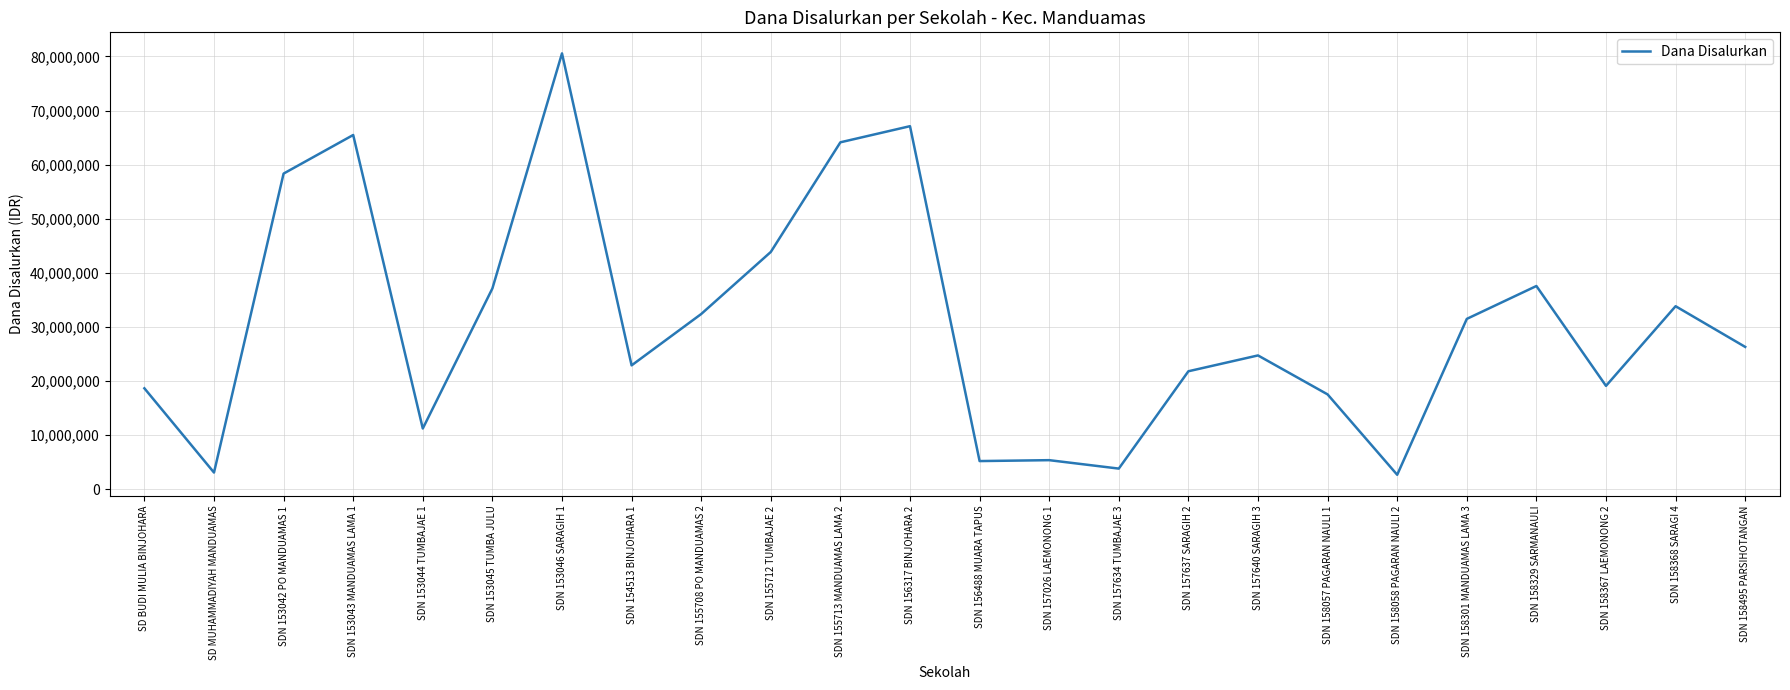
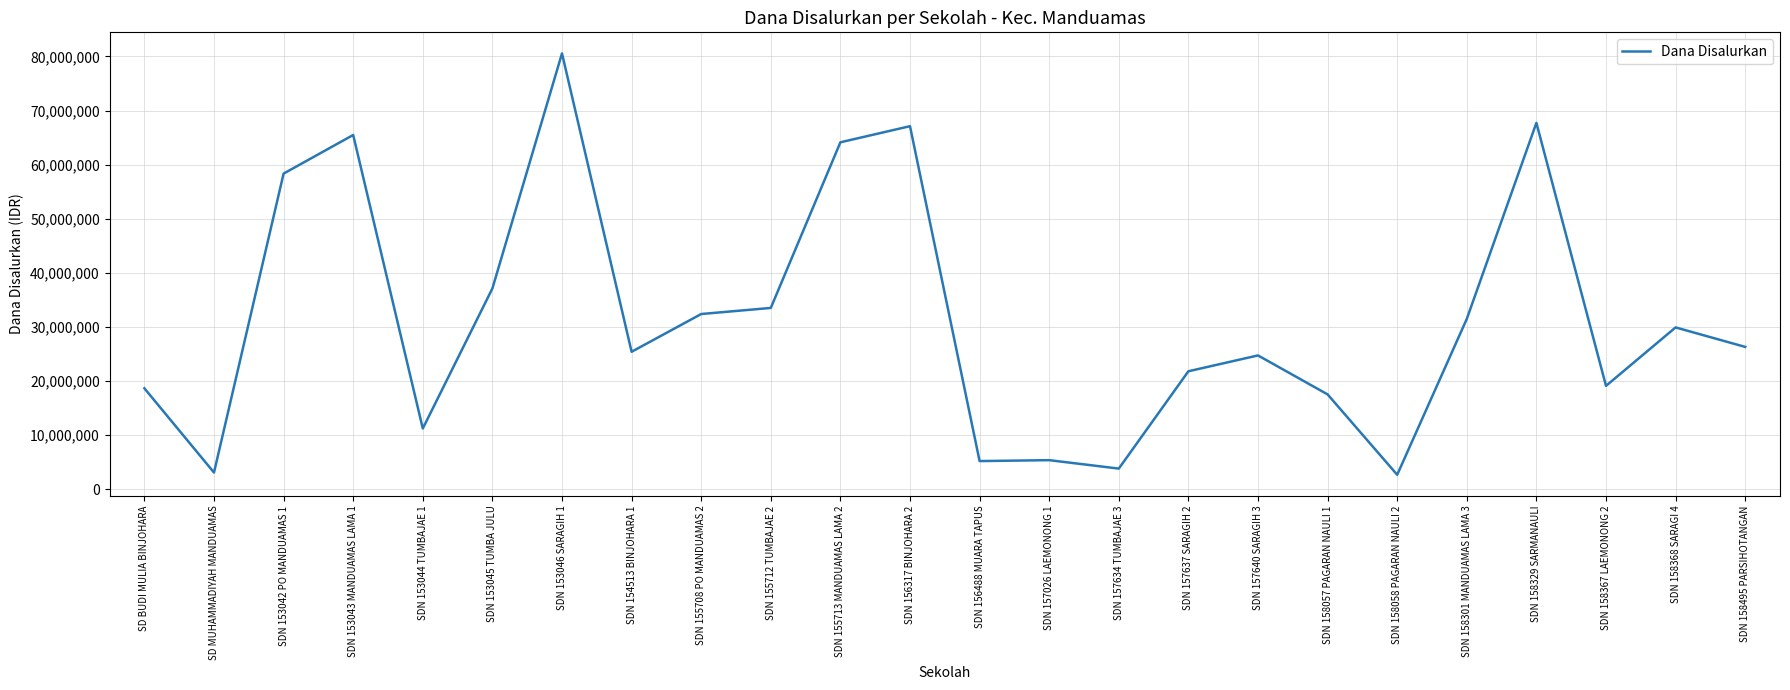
  {
    "SD BUDI MULIA BINJOHARA": "19,000,000",
    "SD MUHAMMADIYAH MANDUAMAS": "3,000,000",
    "SDN 153042 PO MANDUAMAS 1": "58,000,000",
    "SDN 153043 MANDUAMAS LAMA 1": "65,000,000",
    "SDN 153044 TUMBAJAE 1": "11,000,000",
    "SDN 153045 TUMBA JULU": "37,000,000",
    "SDN 153046 SARAGIH 1": "81,000,000",
-   "SDN 154513 BINJOHARA 1": "23,000,000",
+   "SDN 154513 BINJOHARA 1": "25,000,000",
    "SDN 155708 PO MANDUAMAS 2": "32,000,000",
-   "SDN 155712 TUMBAJAE 2": "44,000,000",
+   "SDN 155712 TUMBAJAE 2": "34,000,000",
    "SDN 155713 MANDUAMAS LAMA 2": "64,000,000",
    "SDN 156317 BINJOHARA 2": "67,000,000",
    "SDN 156488 MUARA TAPUS": "5,000,000",
    "SDN 157026 LAEMONONG 1": "5,000,000",
    "SDN 157634 TUMBAJAE 3": "4,000,000",
    "SDN 157637 SARAGIH 2": "22,000,000",
    "SDN 157640 SARAGIH 3": "25,000,000",
    "SDN 158057 PAGARAN NAULI 1": "18,000,000",
    "SDN 158058 PAGARAN NAULI 2": "3,000,000",
    "SDN 158301 MANDUAMAS LAMA 3": "32,000,000",
-   "SDN 158329 SARMANAULI": "38,000,000",
+   "SDN 158329 SARMANAULI": "68,000,000",
    "SDN 158367 LAEMONONG 2": "19,000,000",
-   "SDN 158368 SARAGI 4": "34,000,000",
+   "SDN 158368 SARAGI 4": "30,000,000",
    "SDN 158495 PARSIHOTANGAN": "26,000,000"
  }
